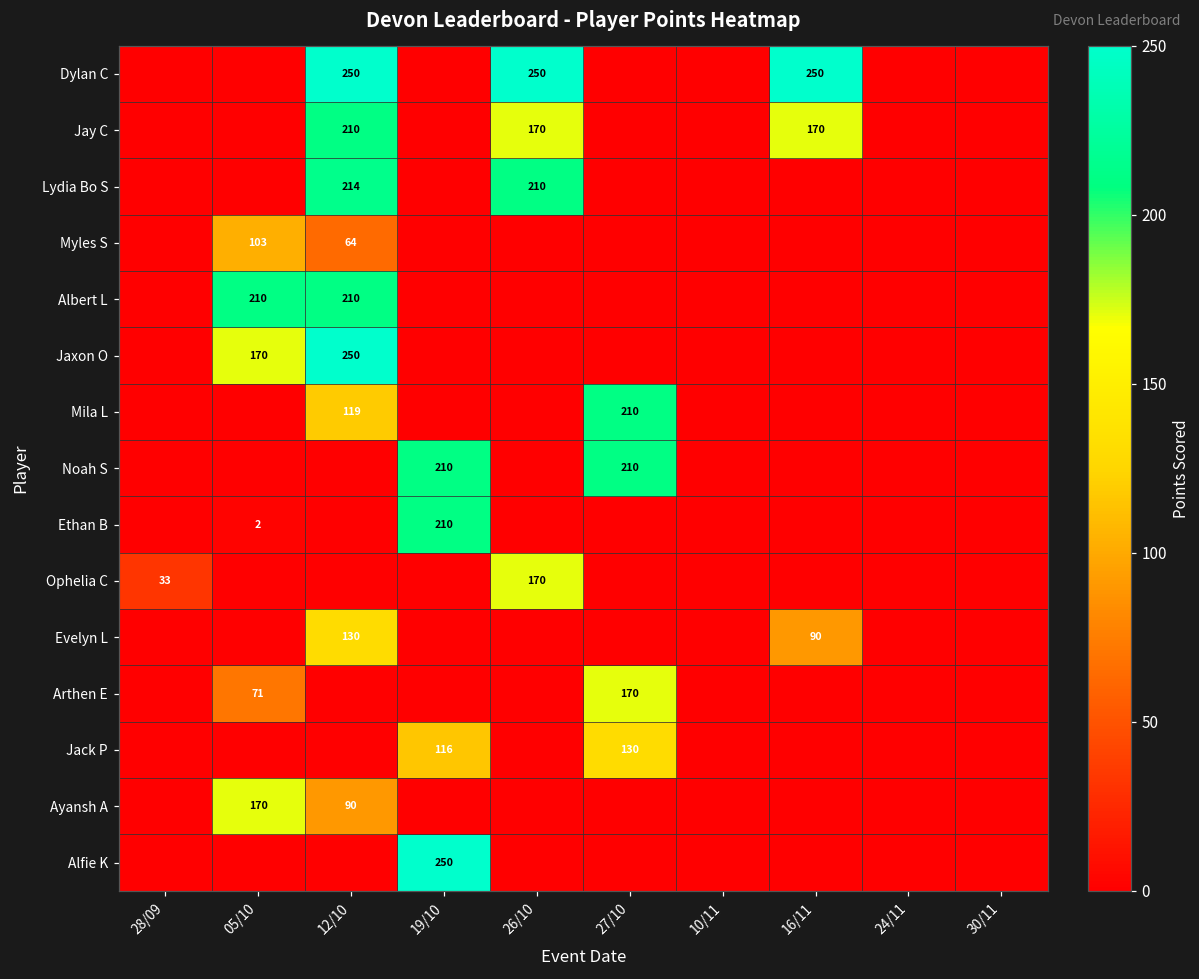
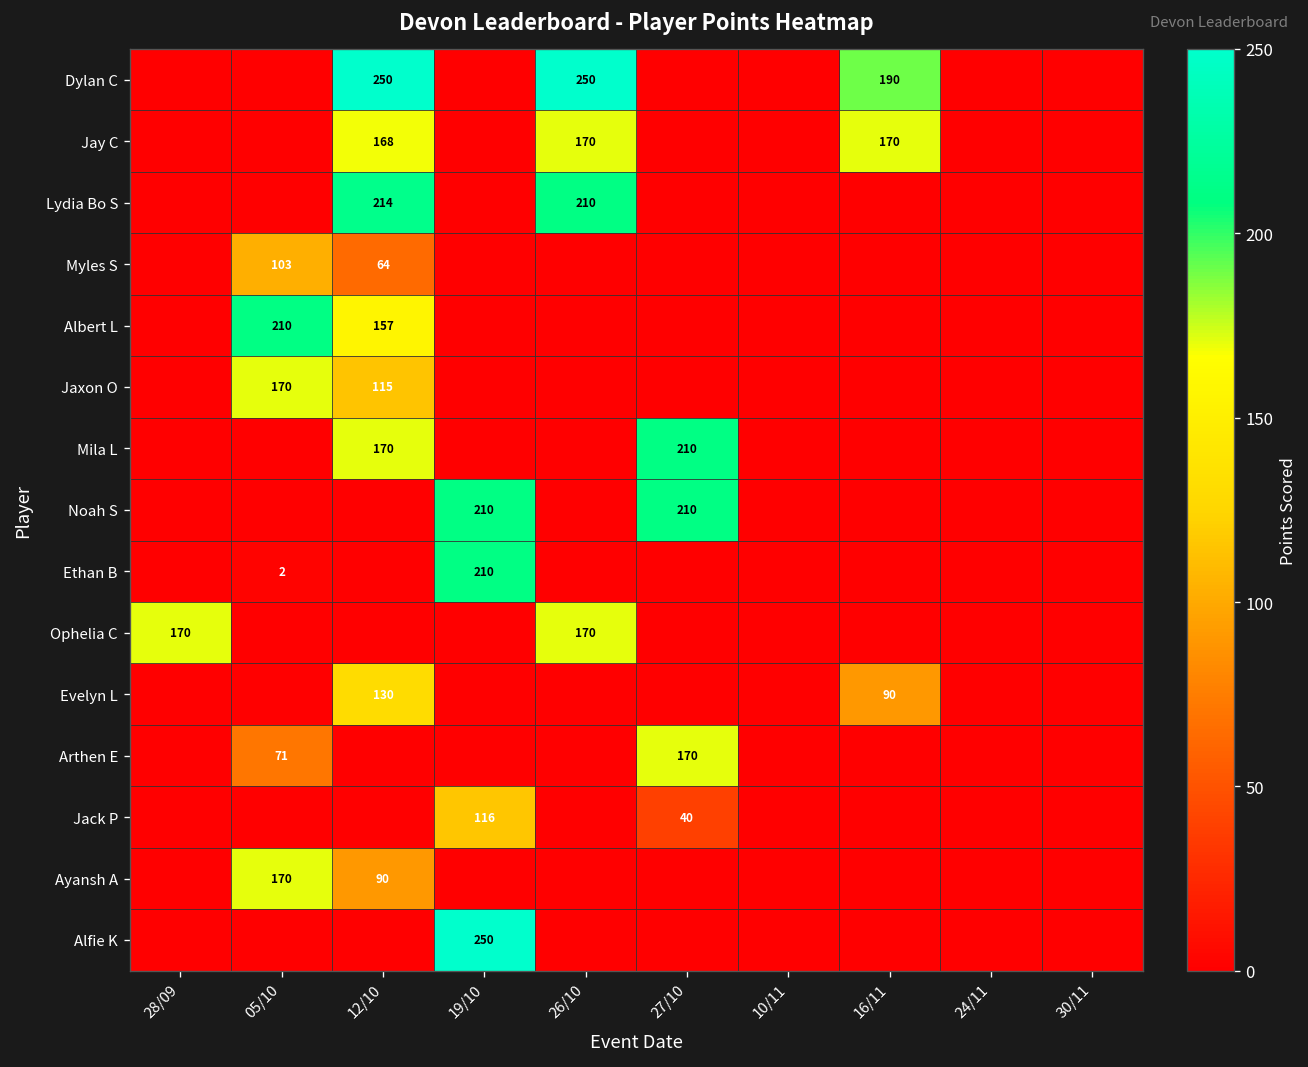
  {
    "Dylan C": {
      "12/10": 250,
      "26/10": 250,
-     "16/11": 250
+     "16/11": 190
    },
    "Jay C": {
-     "12/10": 210,
+     "12/10": 168,
      "26/10": 170,
      "16/11": 170
    },
    "Lydia Bo S": {
      "12/10": 214,
      "26/10": 210
    },
    "Myles S": {
      "05/10": 103,
      "12/10": 64
    },
    "Albert L": {
      "05/10": 210,
-     "12/10": 210
+     "12/10": 157
    },
    "Jaxon O": {
      "05/10": 170,
-     "12/10": 250
+     "12/10": 115
    },
    "Mila L": {
-     "12/10": 119,
+     "12/10": 170,
      "27/10": 210
    },
    "Noah S": {
      "19/10": 210,
      "27/10": 210
    },
    "Ethan B": {
      "05/10": 2,
      "19/10": 210
    },
    "Ophelia C": {
-     "28/09": 33,
+     "28/09": 170,
      "26/10": 170
    },
    "Evelyn L": {
      "12/10": 130,
      "16/11": 90
    },
    "Arthen E": {
      "05/10": 71,
      "27/10": 170
    },
    "Jack P": {
      "19/10": 116,
-     "27/10": 130
+     "27/10": 40
    },
    "Ayansh A": {
      "05/10": 170,
      "12/10": 90
    },
    "Alfie K": {
      "19/10": 250
    }
  }
